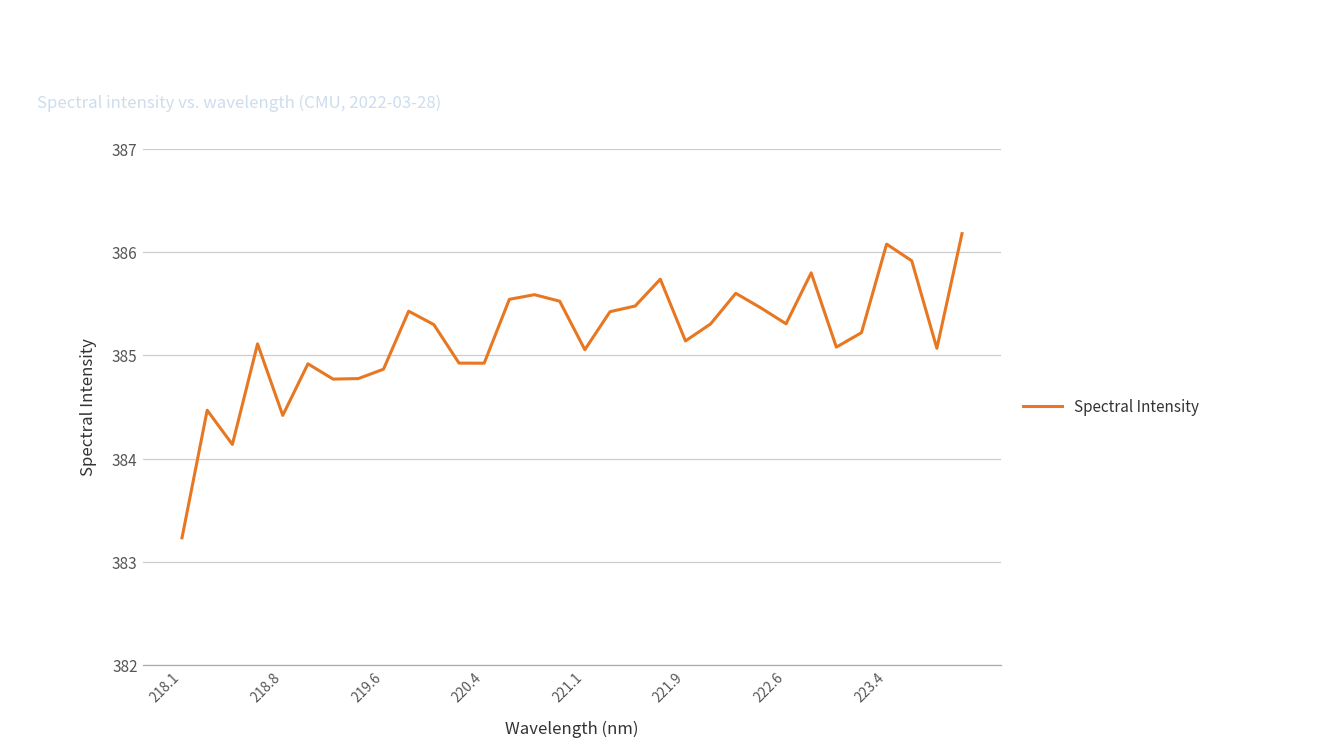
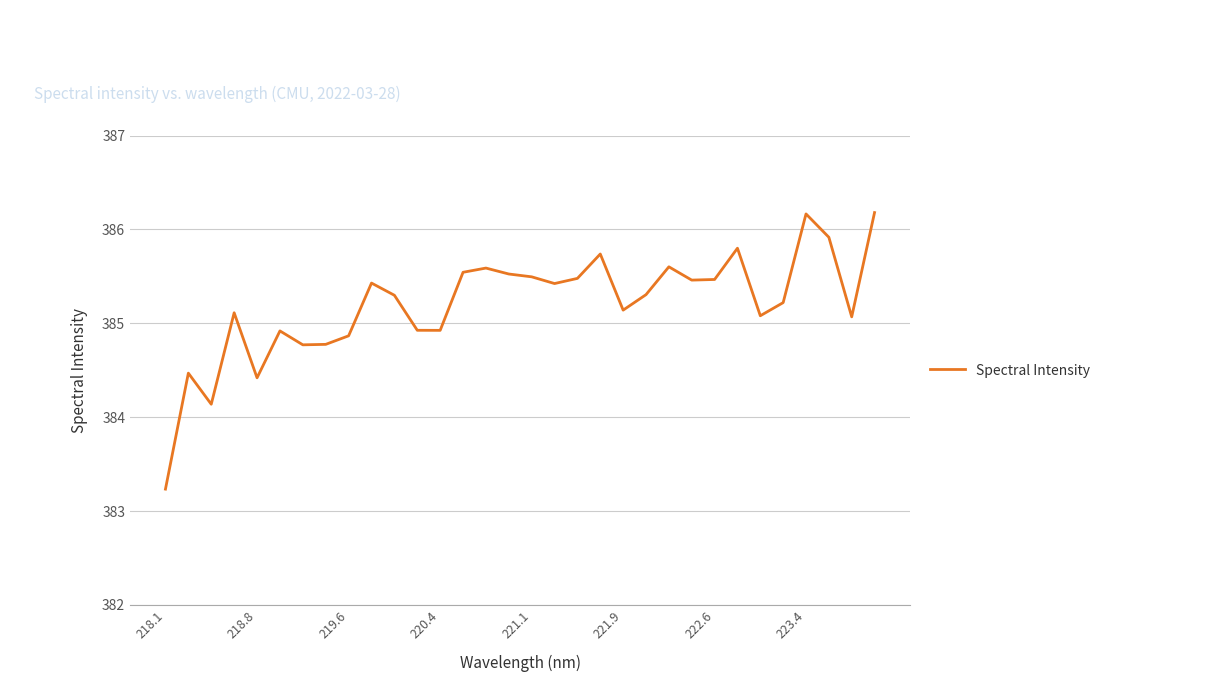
  {
    "218.1": 383.2,
    "218.8": 384.4,
    "219.6": 384.9,
    "220.4": 384.9,
-   "221.1": 385.1,
+   "221.1": 385.5,
    "221.9": 385.1,
-   "222.6": 385.3,
-   "223.4": 386.1
+   "222.6": 385.5,
+   "223.4": 386.2
  }
